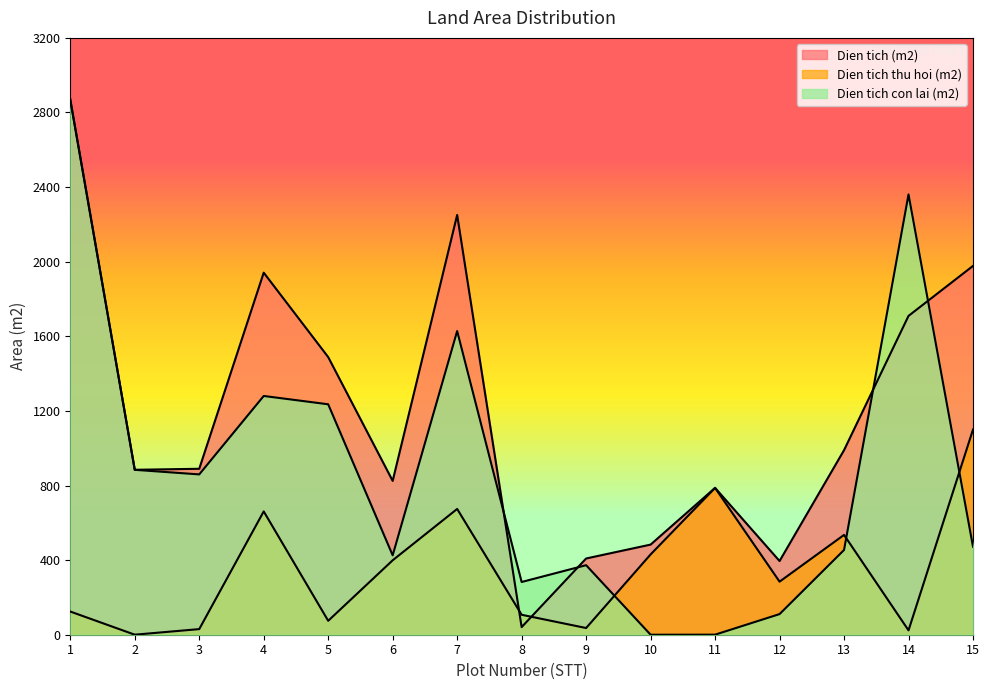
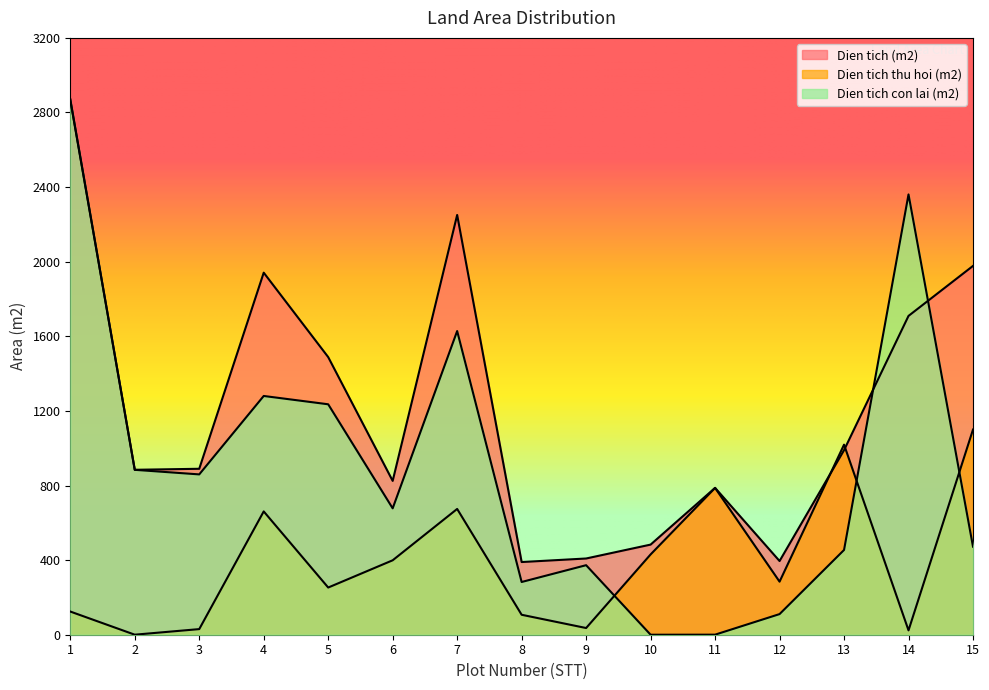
  {
    "Dien tich (m2)": {
      "3": 890,
      "4": 1940,
      "5": 1490,
      "6": 820,
      "7": 2250,
-     "8": 40,
+     "8": 390,
      "9": 410,
      "10": 480,
      "12": 400,
      "13": 990,
      "14": 1710,
      "15": 1980
    },
    "Dien tich thu hoi (m2)": {
      "1": 120,
      "2": 0,
      "3": 30,
      "4": 660,
-     "5": 70,
+     "5": 250,
      "6": 400,
      "7": 670,
      "8": 110,
      "9": 40,
      "10": 430,
      "12": 280,
-     "13": 540,
+     "13": 1020,
      "14": 20,
      "15": 1100
    },
    "Dien tich con lai (m2)": {
      "3": 860,
      "4": 1280,
      "5": 1240,
-     "6": 430,
+     "6": 680,
      "7": 1630,
      "8": 280,
      "9": 370,
      "10": 0,
      "11": 0,
      "12": 110,
      "13": 450,
      "14": 2360,
      "15": 470
    }
  }
